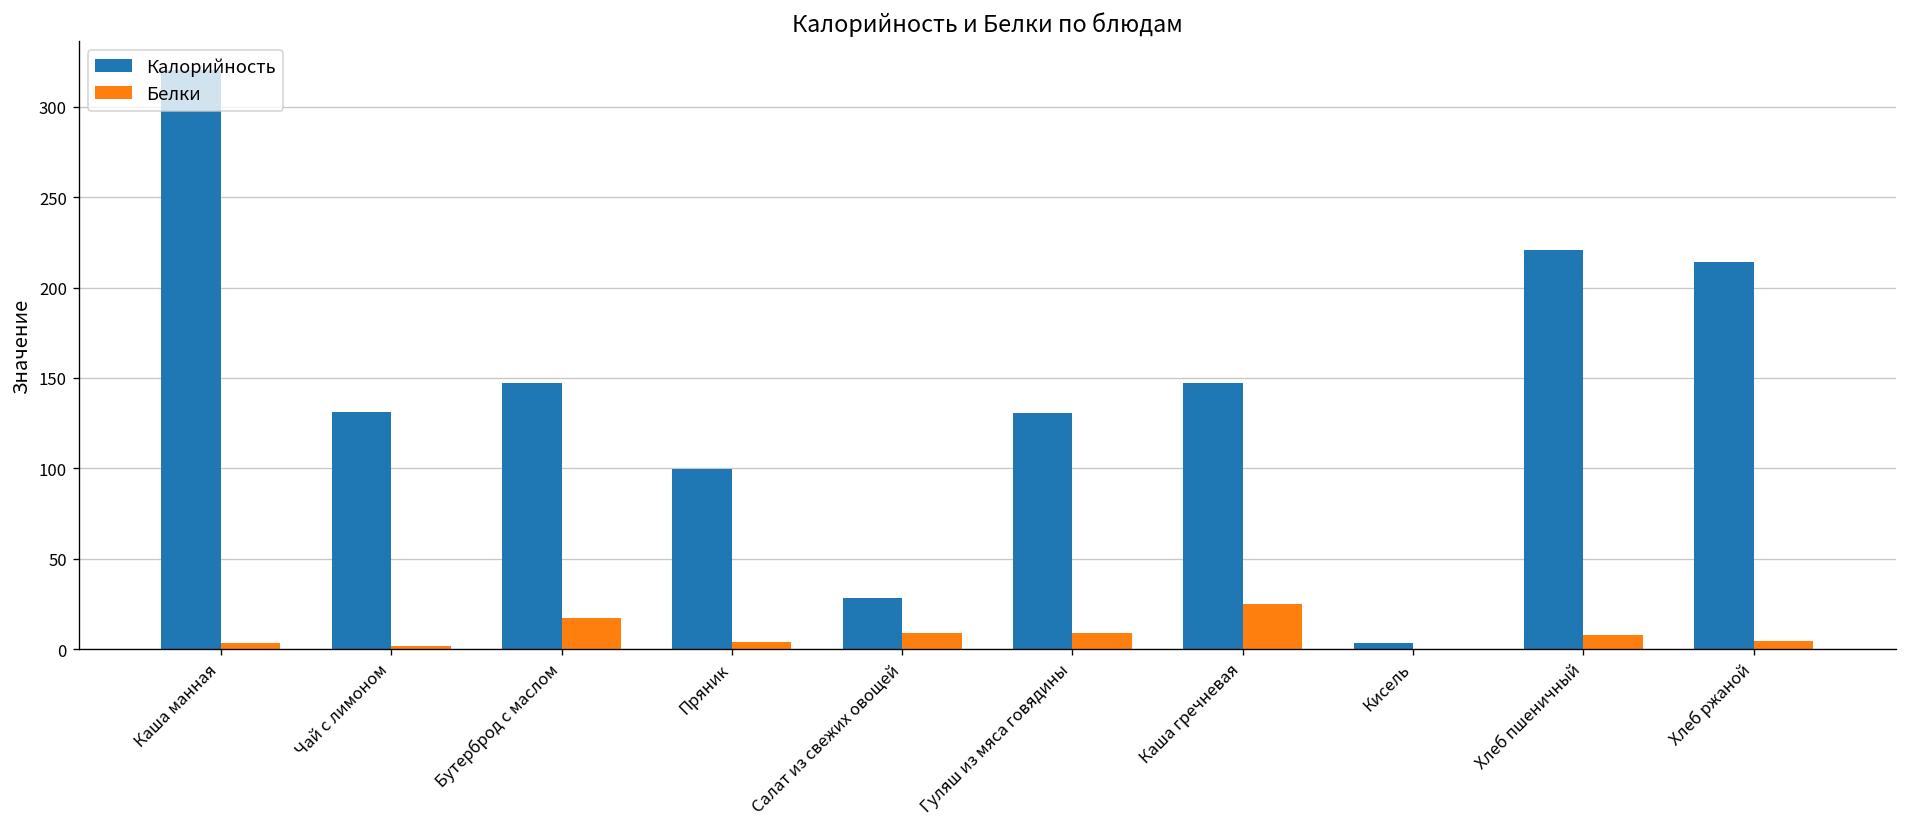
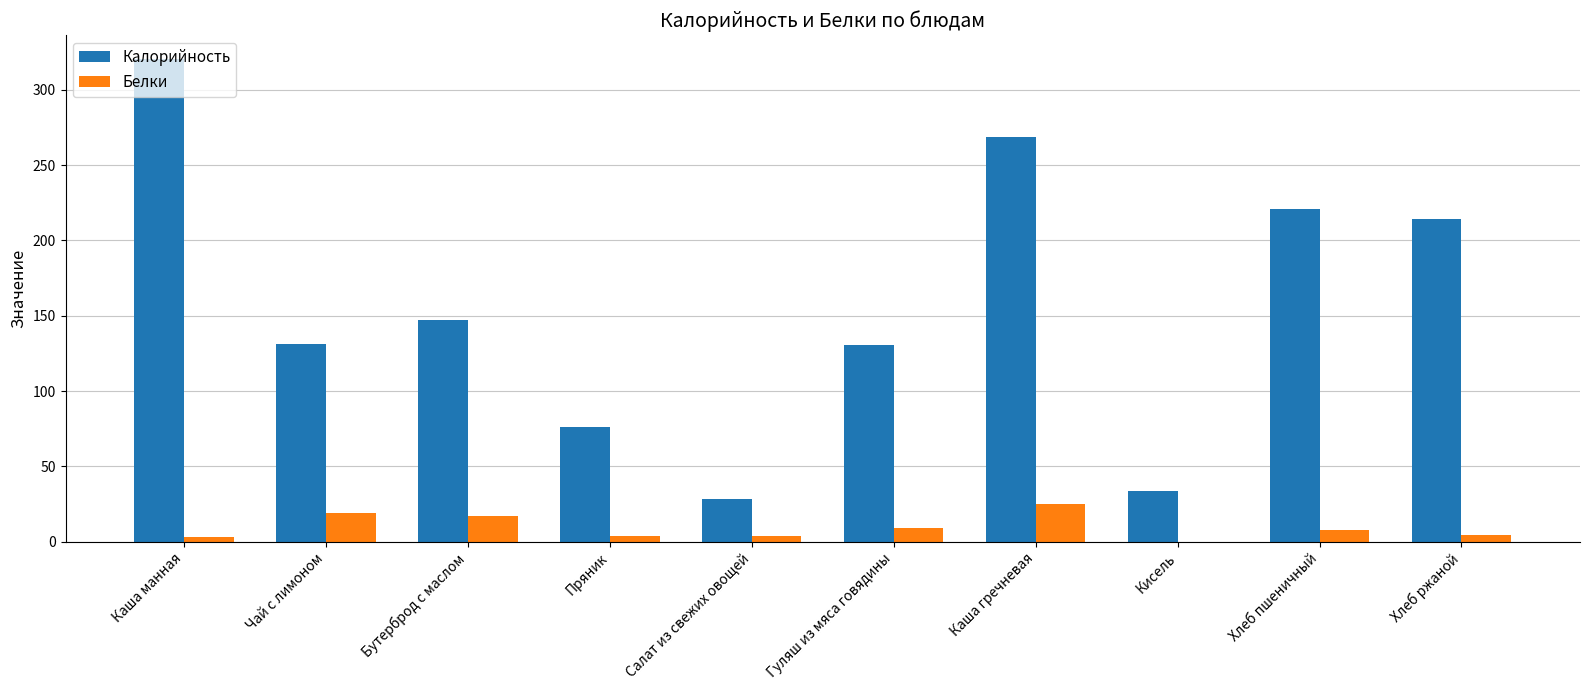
  {
    "Калорийность": {
      "Чай с лимоном": 131,
      "Бутерброд с маслом": 147,
-     "Пряник": 100,
+     "Пряник": 76,
      "Салат из свежих овощей": 28,
      "Гуляш из мяса говядины": 131,
-     "Каша гречневая": 147,
-     "Кисель": 3,
+     "Каша гречневая": 269,
+     "Кисель": 34,
      "Хлеб пшеничный": 221,
      "Хлеб ржаной": 214
    },
    "Белки": {
      "Каша манная": 3,
-     "Чай с лимоном": 2,
+     "Чай с лимоном": 19,
      "Бутерброд с маслом": 17,
      "Пряник": 4,
-     "Салат из свежих овощей": 9,
+     "Салат из свежих овощей": 4,
      "Гуляш из мяса говядины": 9,
      "Каша гречневая": 25,
      "Хлеб пшеничный": 8,
      "Хлеб ржаной": 5
    }
  }
